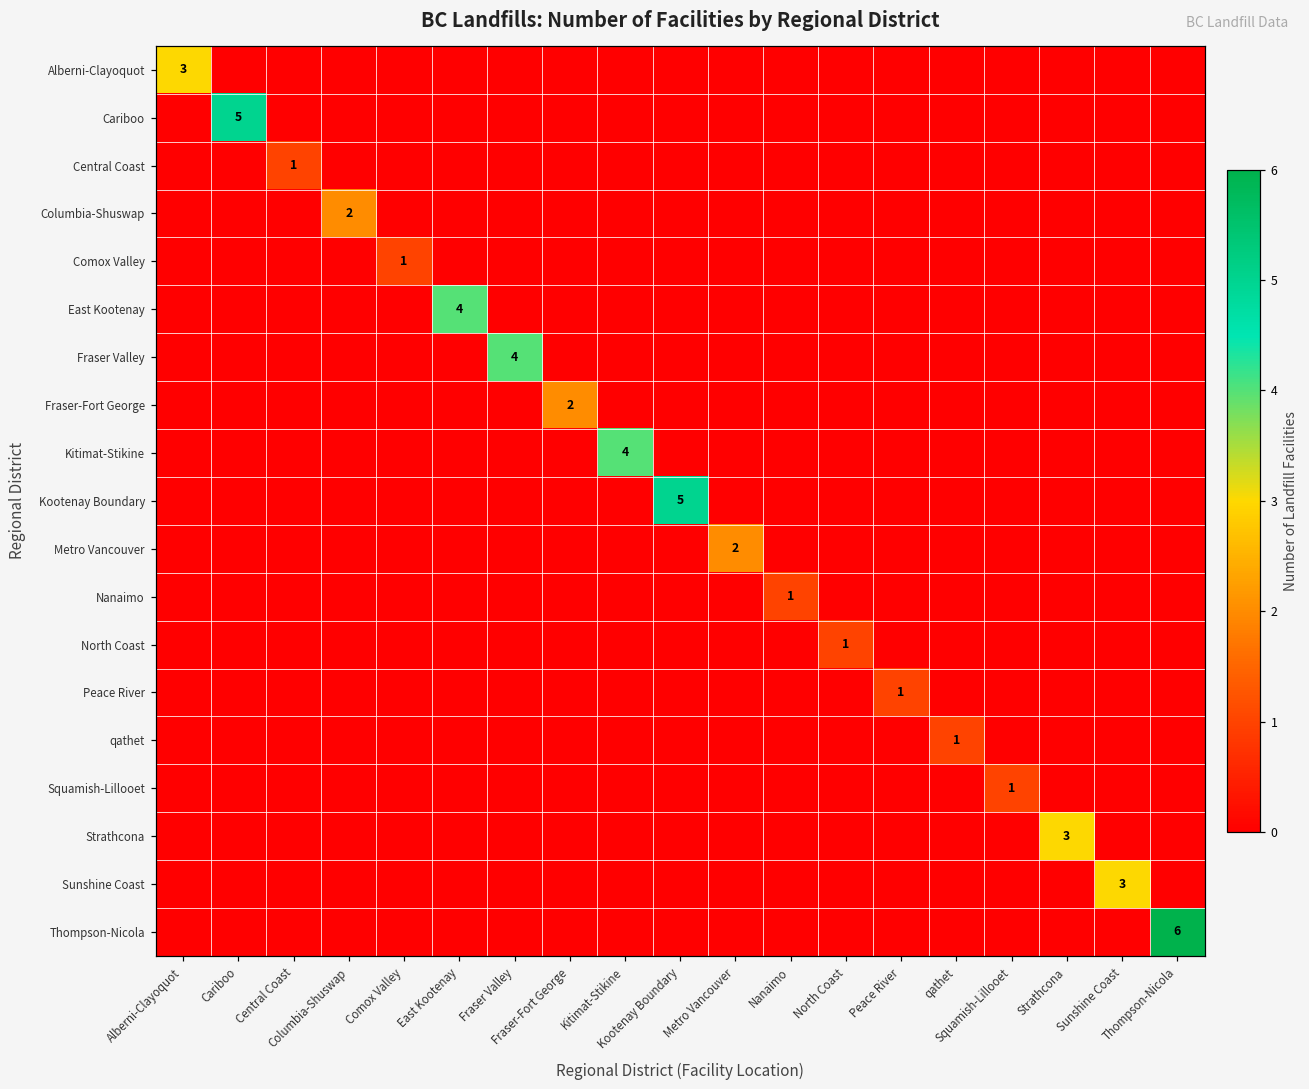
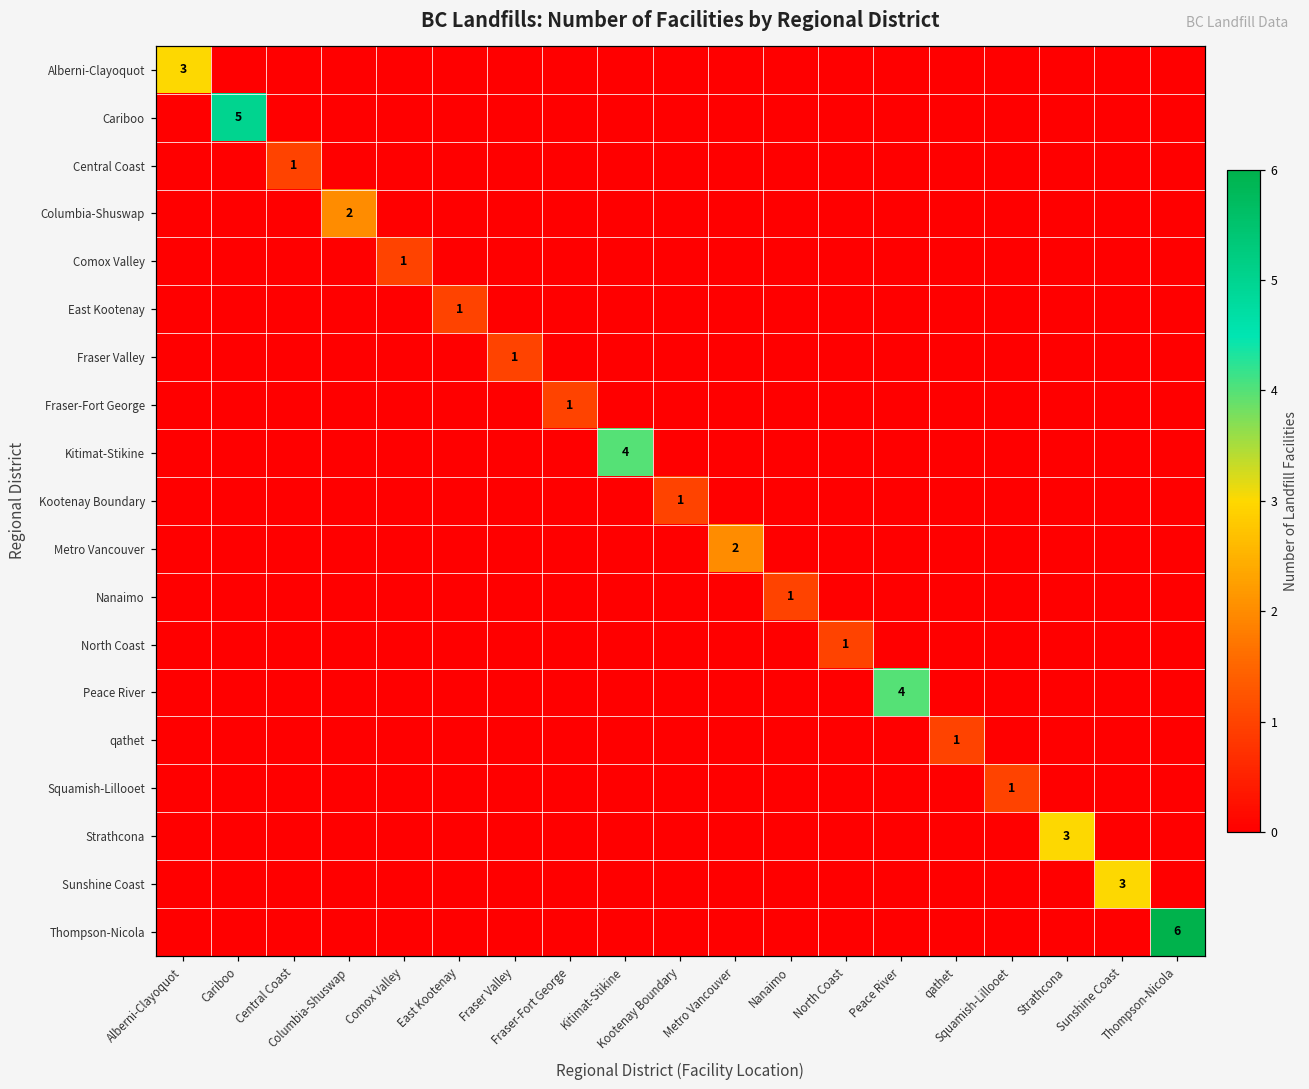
  {
    "Alberni-Clayoquot": {
      "Alberni-Clayoquot": 3
    },
    "Cariboo": {
      "Cariboo": 5
    },
    "Central Coast": {
      "Central Coast": 1
    },
    "Columbia-Shuswap": {
      "Columbia-Shuswap": 2
    },
    "Comox Valley": {
      "Comox Valley": 1
    },
    "East Kootenay": {
-     "East Kootenay": 4
+     "East Kootenay": 1
    },
    "Fraser Valley": {
-     "Fraser Valley": 4
+     "Fraser Valley": 1
    },
    "Fraser-Fort George": {
-     "Fraser-Fort George": 2
+     "Fraser-Fort George": 1
    },
    "Kitimat-Stikine": {
      "Kitimat-Stikine": 4
    },
    "Kootenay Boundary": {
-     "Kootenay Boundary": 5
+     "Kootenay Boundary": 1
    },
    "Metro Vancouver": {
      "Metro Vancouver": 2
    },
    "Nanaimo": {
      "Nanaimo": 1
    },
    "North Coast": {
      "North Coast": 1
    },
    "Peace River": {
-     "Peace River": 1
+     "Peace River": 4
    },
    "qathet": {
      "qathet": 1
    },
    "Squamish-Lillooet": {
      "Squamish-Lillooet": 1
    },
    "Strathcona": {
      "Strathcona": 3
    },
    "Sunshine Coast": {
      "Sunshine Coast": 3
    },
    "Thompson-Nicola": {
      "Thompson-Nicola": 6
    }
  }
